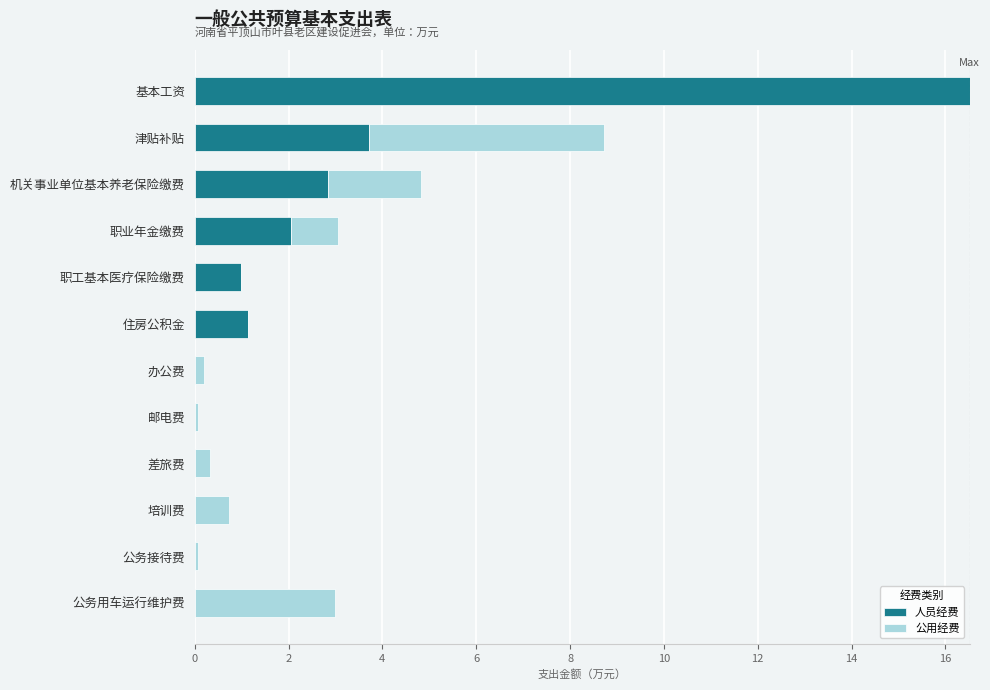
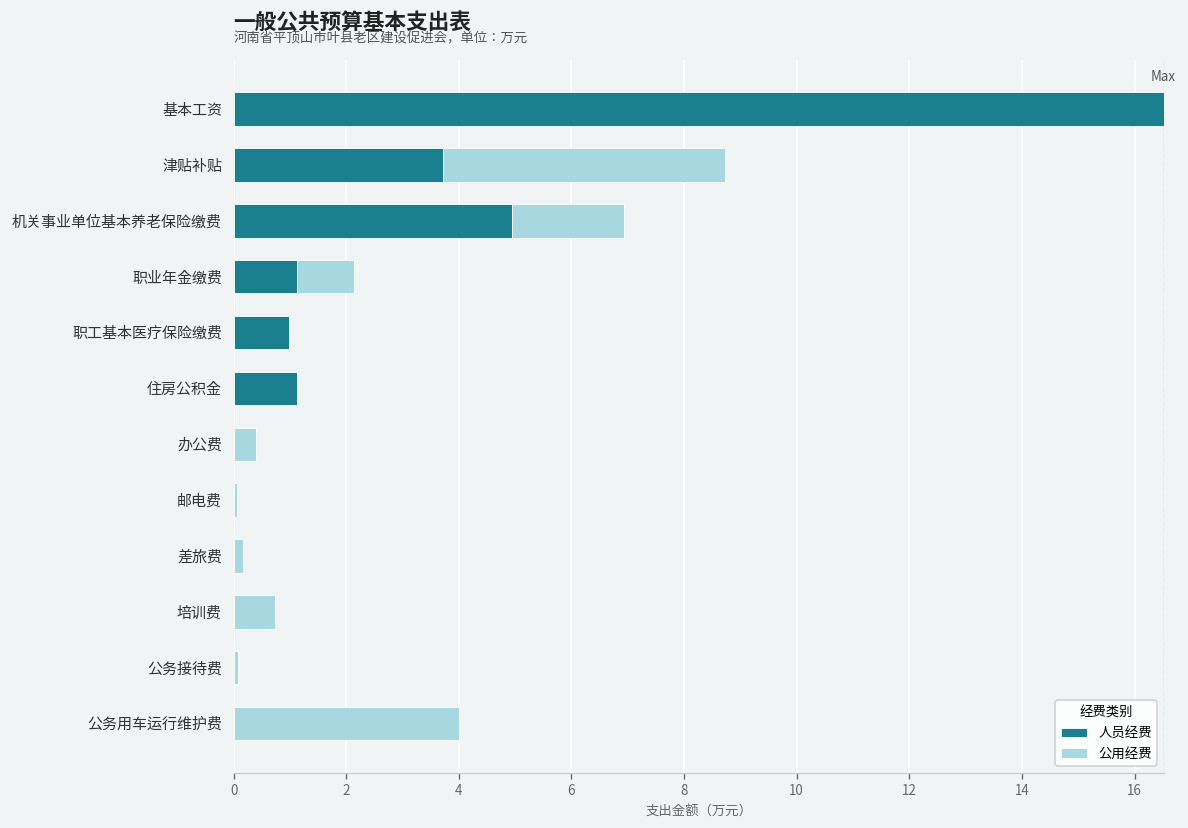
  {
    "人员经费": {
      "基本工资": 16.5,
      "津贴补贴": 3.7,
-     "机关事业单位基本养老保险缴费": 2.8,
-     "职业年金缴费": 2.0,
+     "机关事业单位基本养老保险缴费": 4.9,
+     "职业年金缴费": 1.1,
      "职工基本医疗保险缴费": 1.0,
      "住房公积金": 1.1,
      "办公费": 0.0,
      "邮电费": 0.0,
      "差旅费": 0.0,
      "培训费": 0.0,
      "公务接待费": 0.0,
      "公务用车运行维护费": 0.0
    },
    "公用经费": {
      "基本工资": 0.0,
      "津贴补贴": 5.0,
      "机关事业单位基本养老保险缴费": 2.0,
      "职业年金缴费": 1.0,
      "职工基本医疗保险缴费": 0.0,
      "住房公积金": 0.0,
-     "办公费": 0.2,
+     "办公费": 0.4,
      "邮电费": 0.1,
-     "差旅费": 0.3,
+     "差旅费": 0.2,
      "培训费": 0.7,
      "公务接待费": 0.1,
-     "公务用车运行维护费": 3
+     "公务用车运行维护费": 4
    }
  }
